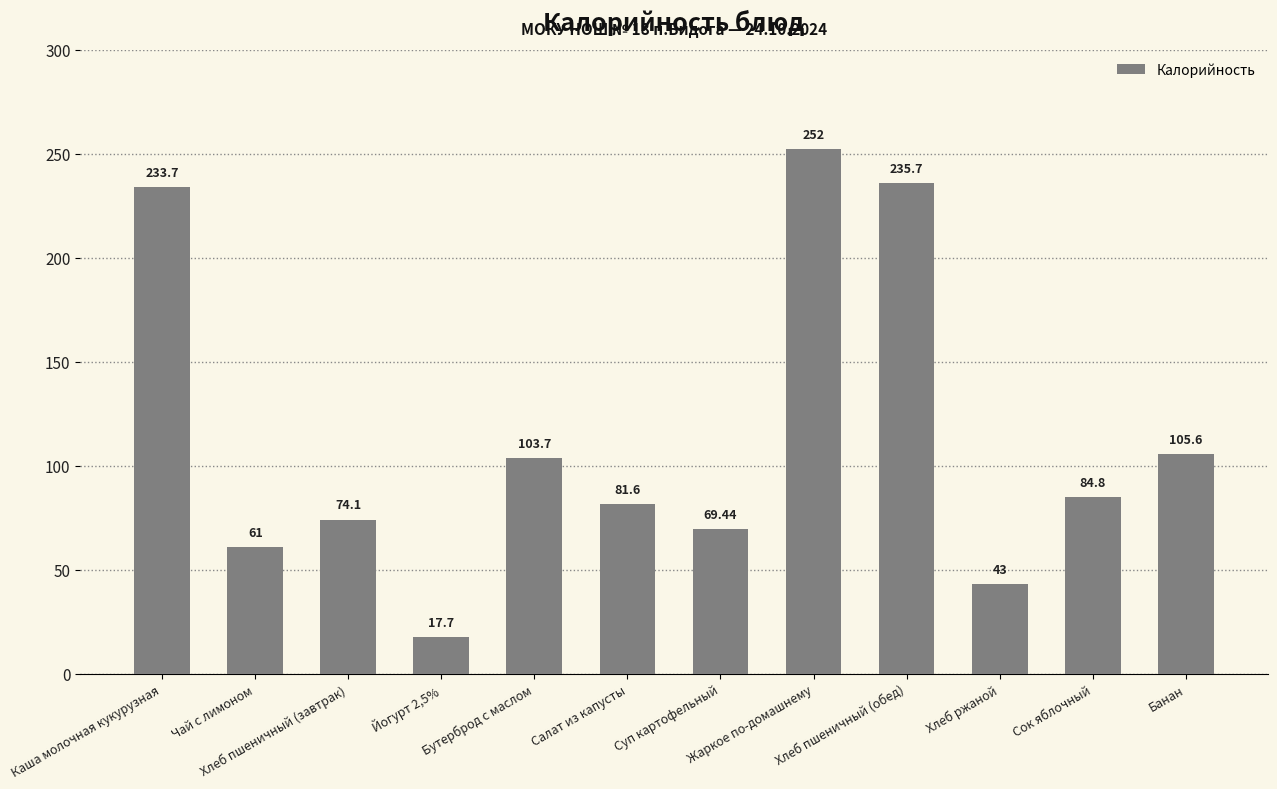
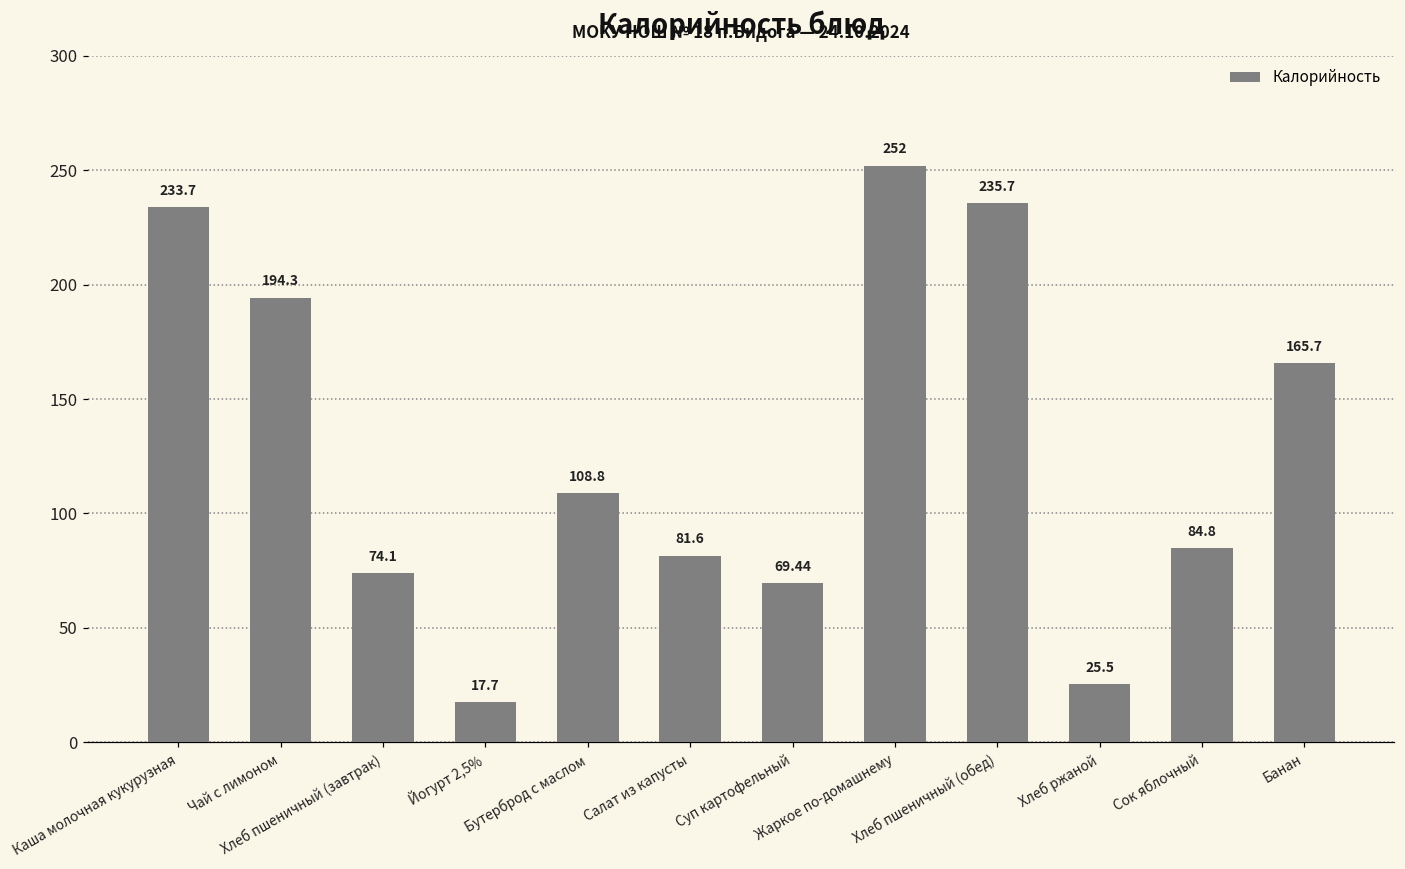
  {
    "Каша молочная кукурузная": 233.7,
-   "Чай с лимоном": 61,
+   "Чай с лимоном": 194.3,
    "Хлеб пшеничный (завтрак)": 74.1,
    "Йогурт 2,5%": 17.7,
-   "Бутерброд с маслом": 103.7,
+   "Бутерброд с маслом": 108.8,
    "Салат из капусты": 81.6,
    "Суп картофельный": 69.44,
    "Жаркое по-домашнему": 252,
    "Хлеб пшеничный (обед)": 235.7,
-   "Хлеб ржаной": 43,
+   "Хлеб ржаной": 25.5,
    "Сок яблочный": 84.8,
-   "Банан": 105.6
+   "Банан": 165.7
  }
